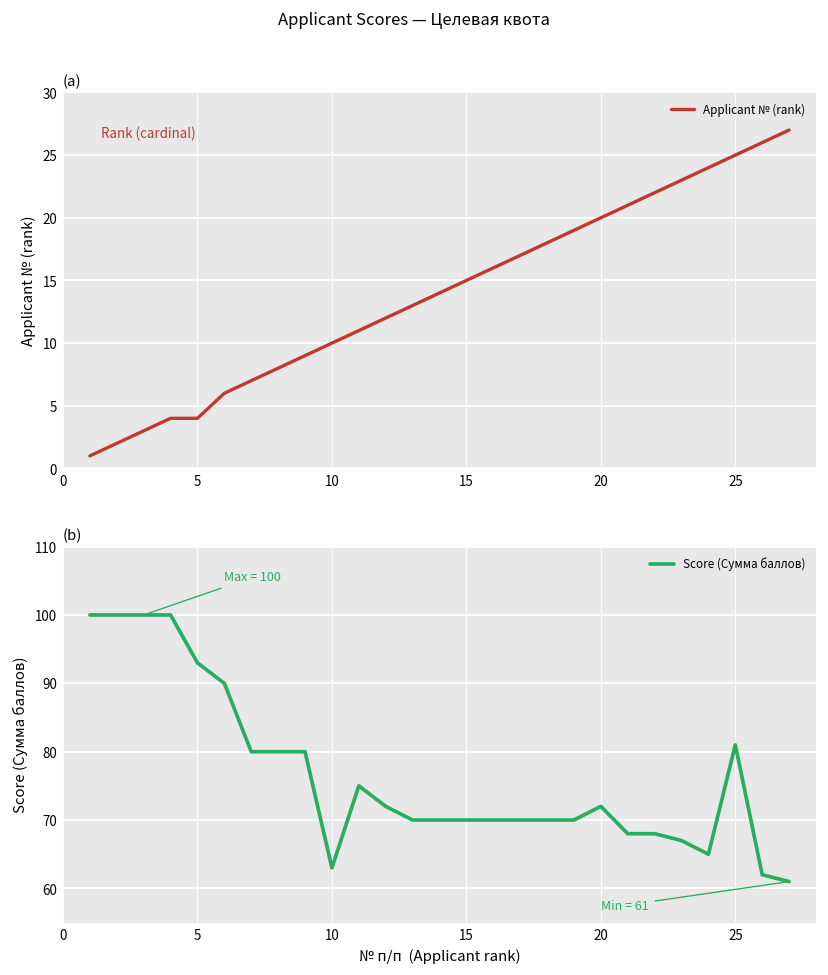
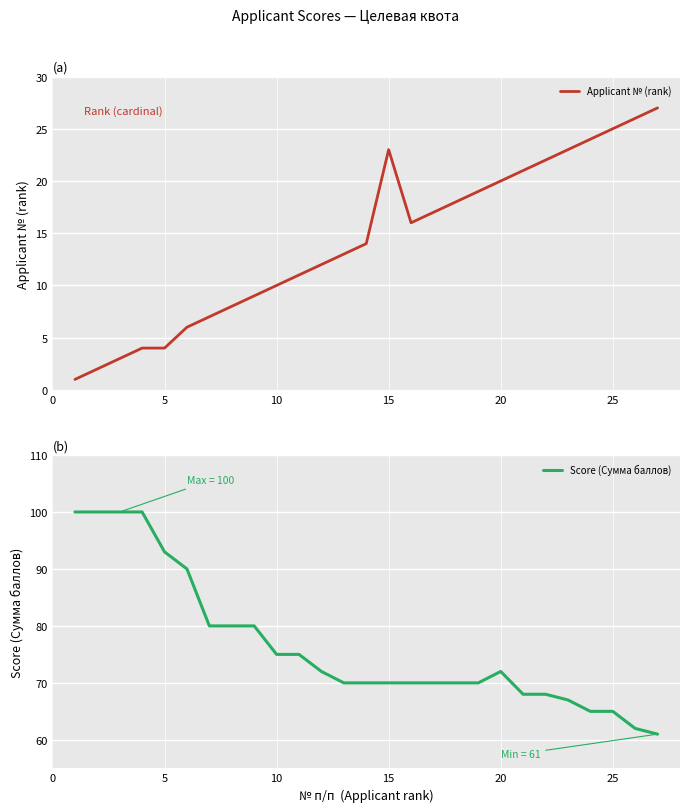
  {
    "(a)": {
      "5": 4,
      "10": 10,
-     "15": 15,
+     "15": 23,
      "20": 20,
      "25": 25
    },
    "(b)": {
      "5": 93,
-     "10": 63,
+     "10": 75,
      "15": 70,
      "20": 72,
-     "25": 81
+     "25": 65
    }
  }
